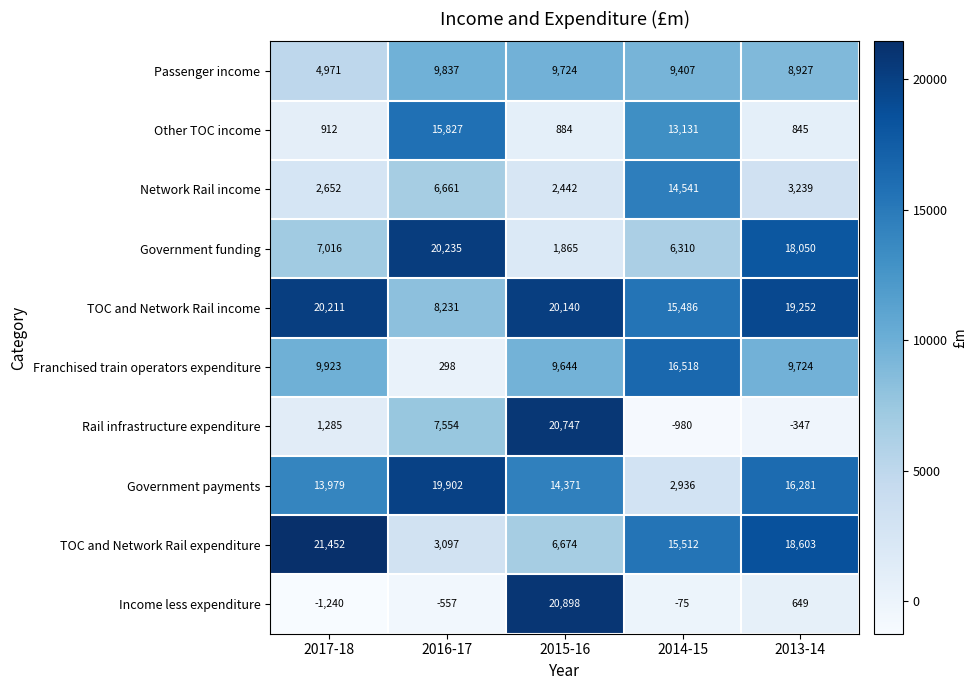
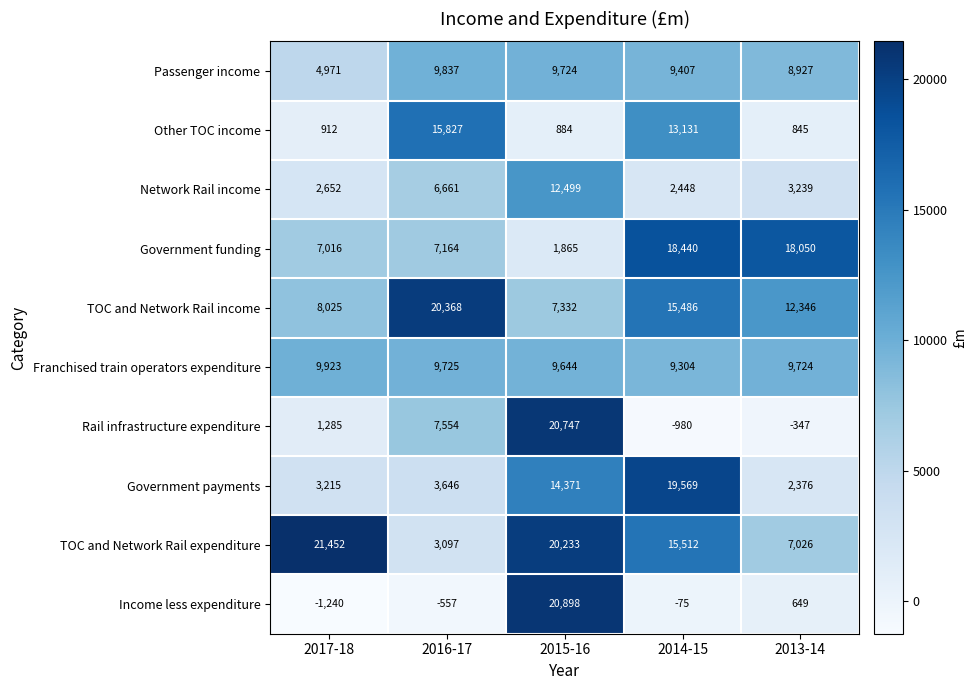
  {
    "Passenger income": {
      "2017-18": "4,971",
      "2016-17": "9,837",
      "2015-16": "9,724",
      "2014-15": "9,407",
      "2013-14": "8,927"
    },
    "Other TOC income": {
      "2017-18": "912",
      "2016-17": "15,827",
      "2015-16": "884",
      "2014-15": "13,131",
      "2013-14": "845"
    },
    "Network Rail income": {
      "2017-18": "2,652",
      "2016-17": "6,661",
-     "2015-16": "2,442",
-     "2014-15": "14,541",
+     "2015-16": "12,499",
+     "2014-15": "2,448",
      "2013-14": "3,239"
    },
    "Government funding": {
      "2017-18": "7,016",
-     "2016-17": "20,235",
+     "2016-17": "7,164",
      "2015-16": "1,865",
-     "2014-15": "6,310",
+     "2014-15": "18,440",
      "2013-14": "18,050"
    },
    "TOC and Network Rail income": {
-     "2017-18": "20,211",
-     "2016-17": "8,231",
-     "2015-16": "20,140",
+     "2017-18": "8,025",
+     "2016-17": "20,368",
+     "2015-16": "7,332",
      "2014-15": "15,486",
-     "2013-14": "19,252"
+     "2013-14": "12,346"
    },
    "Franchised train operators expenditure": {
      "2017-18": "9,923",
-     "2016-17": "298",
+     "2016-17": "9,725",
      "2015-16": "9,644",
-     "2014-15": "16,518",
+     "2014-15": "9,304",
      "2013-14": "9,724"
    },
    "Rail infrastructure expenditure": {
      "2017-18": "1,285",
      "2016-17": "7,554",
      "2015-16": "20,747",
      "2014-15": "-980",
      "2013-14": "-347"
    },
    "Government payments": {
-     "2017-18": "13,979",
-     "2016-17": "19,902",
+     "2017-18": "3,215",
+     "2016-17": "3,646",
      "2015-16": "14,371",
-     "2014-15": "2,936",
-     "2013-14": "16,281"
+     "2014-15": "19,569",
+     "2013-14": "2,376"
    },
    "TOC and Network Rail expenditure": {
      "2017-18": "21,452",
      "2016-17": "3,097",
-     "2015-16": "6,674",
+     "2015-16": "20,233",
      "2014-15": "15,512",
-     "2013-14": "18,603"
+     "2013-14": "7,026"
    },
    "Income less expenditure": {
      "2017-18": "-1,240",
      "2016-17": "-557",
      "2015-16": "20,898",
      "2014-15": "-75",
      "2013-14": "649"
    }
  }
